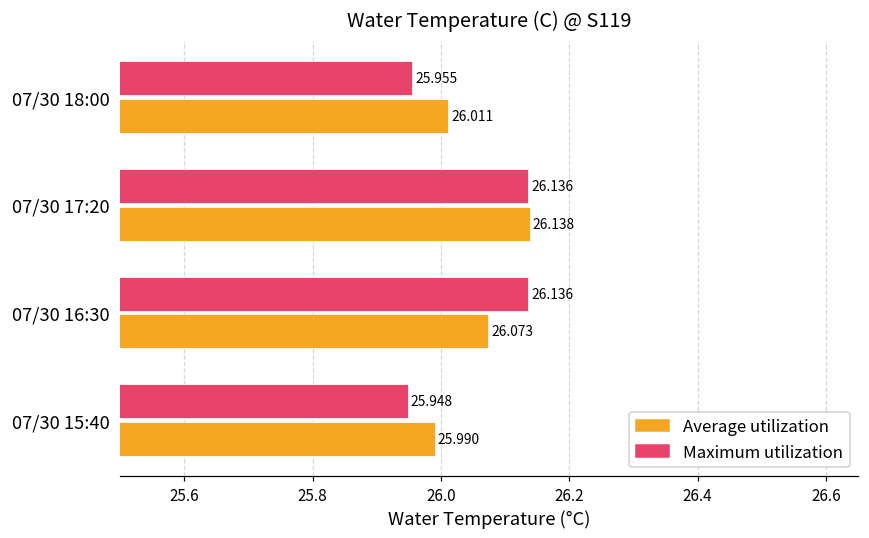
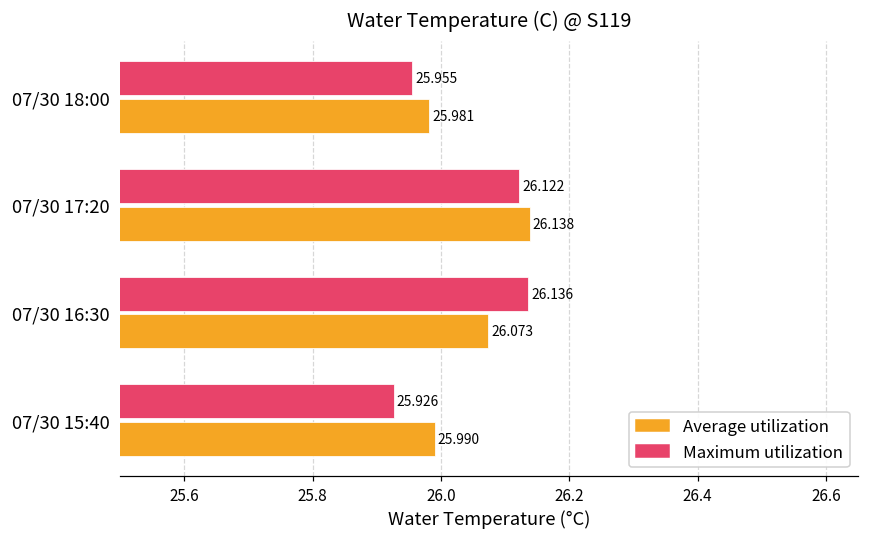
  {
    "Average utilization": {
-     "07/30 18:00": 26.011,
+     "07/30 18:00": 25.981,
      "07/30 17:20": 26.138,
      "07/30 16:30": 26.073,
      "07/30 15:40": 25.990
    },
    "Maximum utilization": {
      "07/30 18:00": 25.955,
-     "07/30 17:20": 26.136,
+     "07/30 17:20": 26.122,
      "07/30 16:30": 26.136,
-     "07/30 15:40": 25.948
+     "07/30 15:40": 25.926
    }
  }
